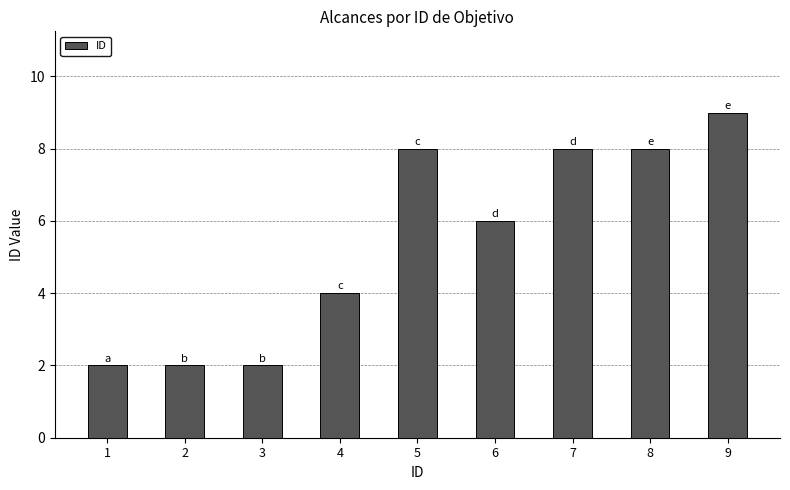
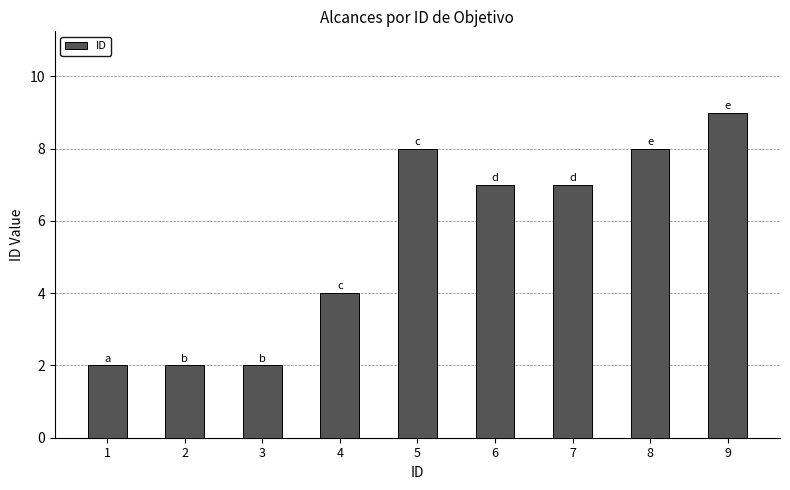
  {
    "1": 2,
    "2": 2,
    "3": 2,
    "4": 4,
    "5": 8,
-   "6": 6,
-   "7": 8,
+   "6": 7,
+   "7": 7,
    "8": 8,
    "9": 9
  }
